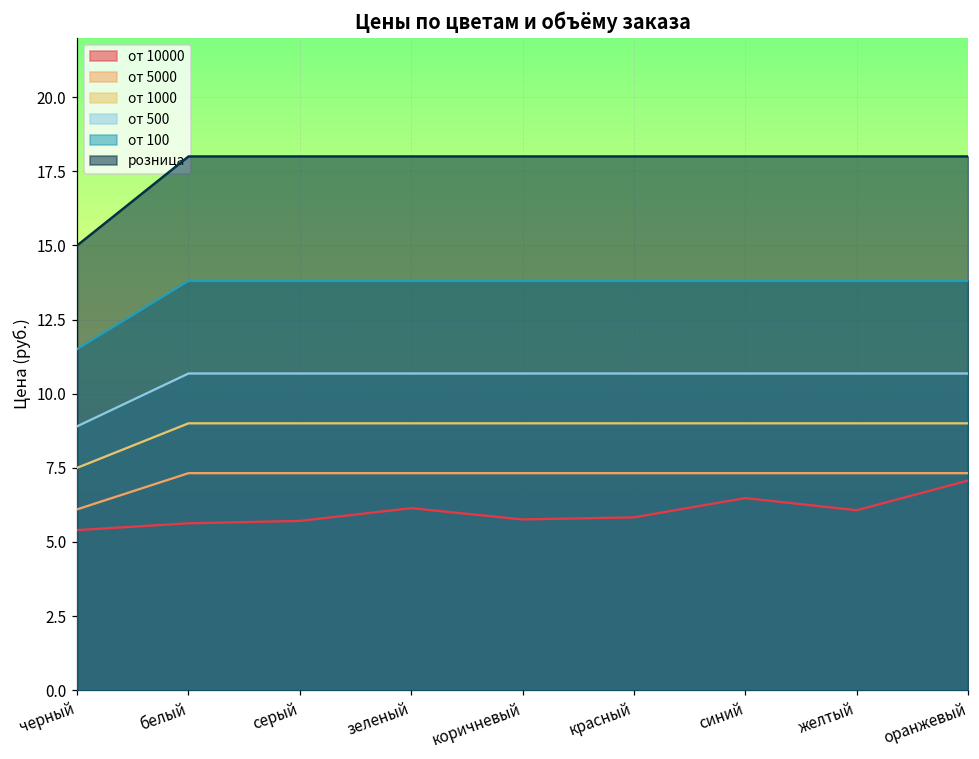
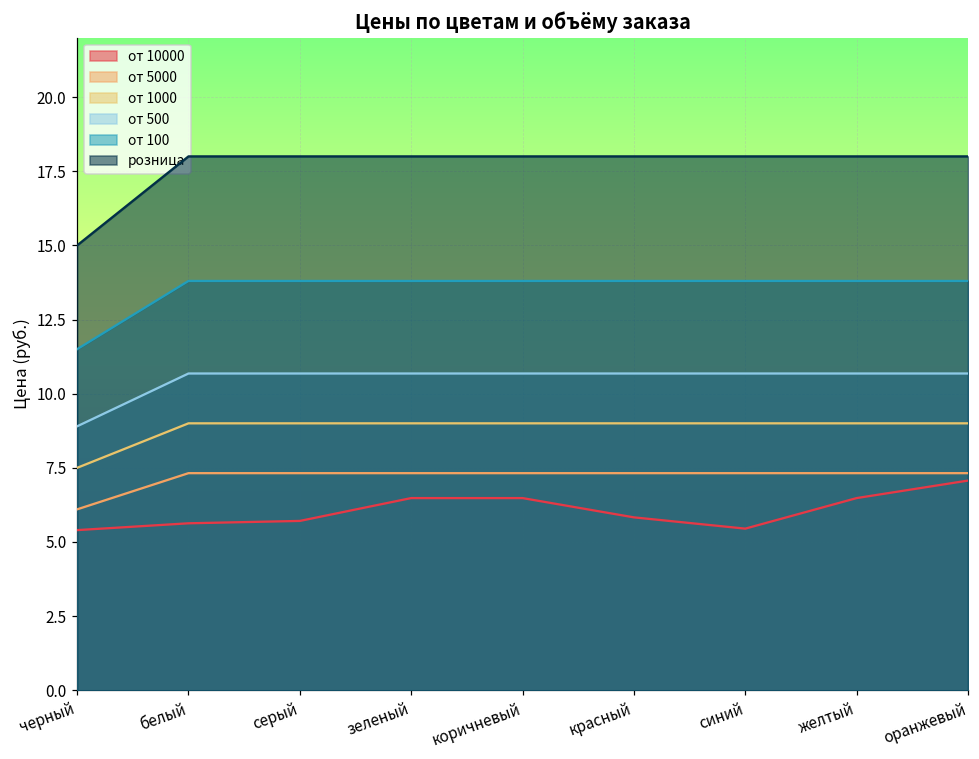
  {
    "от 10000": {
      "черный": 5.4,
      "белый": 5.6,
      "серый": 5.7,
-     "зеленый": 6.1,
-     "коричневый": 5.8,
+     "зеленый": 6.5,
+     "коричневый": 6.5,
      "красный": 5.8,
-     "синий": 6.5,
-     "желтый": 6.1,
+     "синий": 5.5,
+     "желтый": 6.5,
      "оранжевый": 7.1
    },
    "от 500": {
      "черный": 8.9,
      "белый": 10.7,
      "серый": 10.7,
      "зеленый": 10.7,
      "коричневый": 10.7,
      "красный": 10.7,
      "синий": 10.7,
      "желтый": 10.7,
      "оранжевый": 10.7
    },
    "от 100": {
      "черный": 11.5,
      "белый": 13.8,
      "серый": 13.8,
      "зеленый": 13.8,
      "коричневый": 13.8,
      "красный": 13.8,
      "синий": 13.8,
      "желтый": 13.8,
      "оранжевый": 13.8
    },
    "розница": {
      "черный": 15.0,
      "серый": 18.0,
      "зеленый": 18.0,
      "коричневый": 18.0,
      "красный": 18.0,
      "синий": 18.0,
      "желтый": 18.0,
      "оранжевый": 18.0
    }
  }
